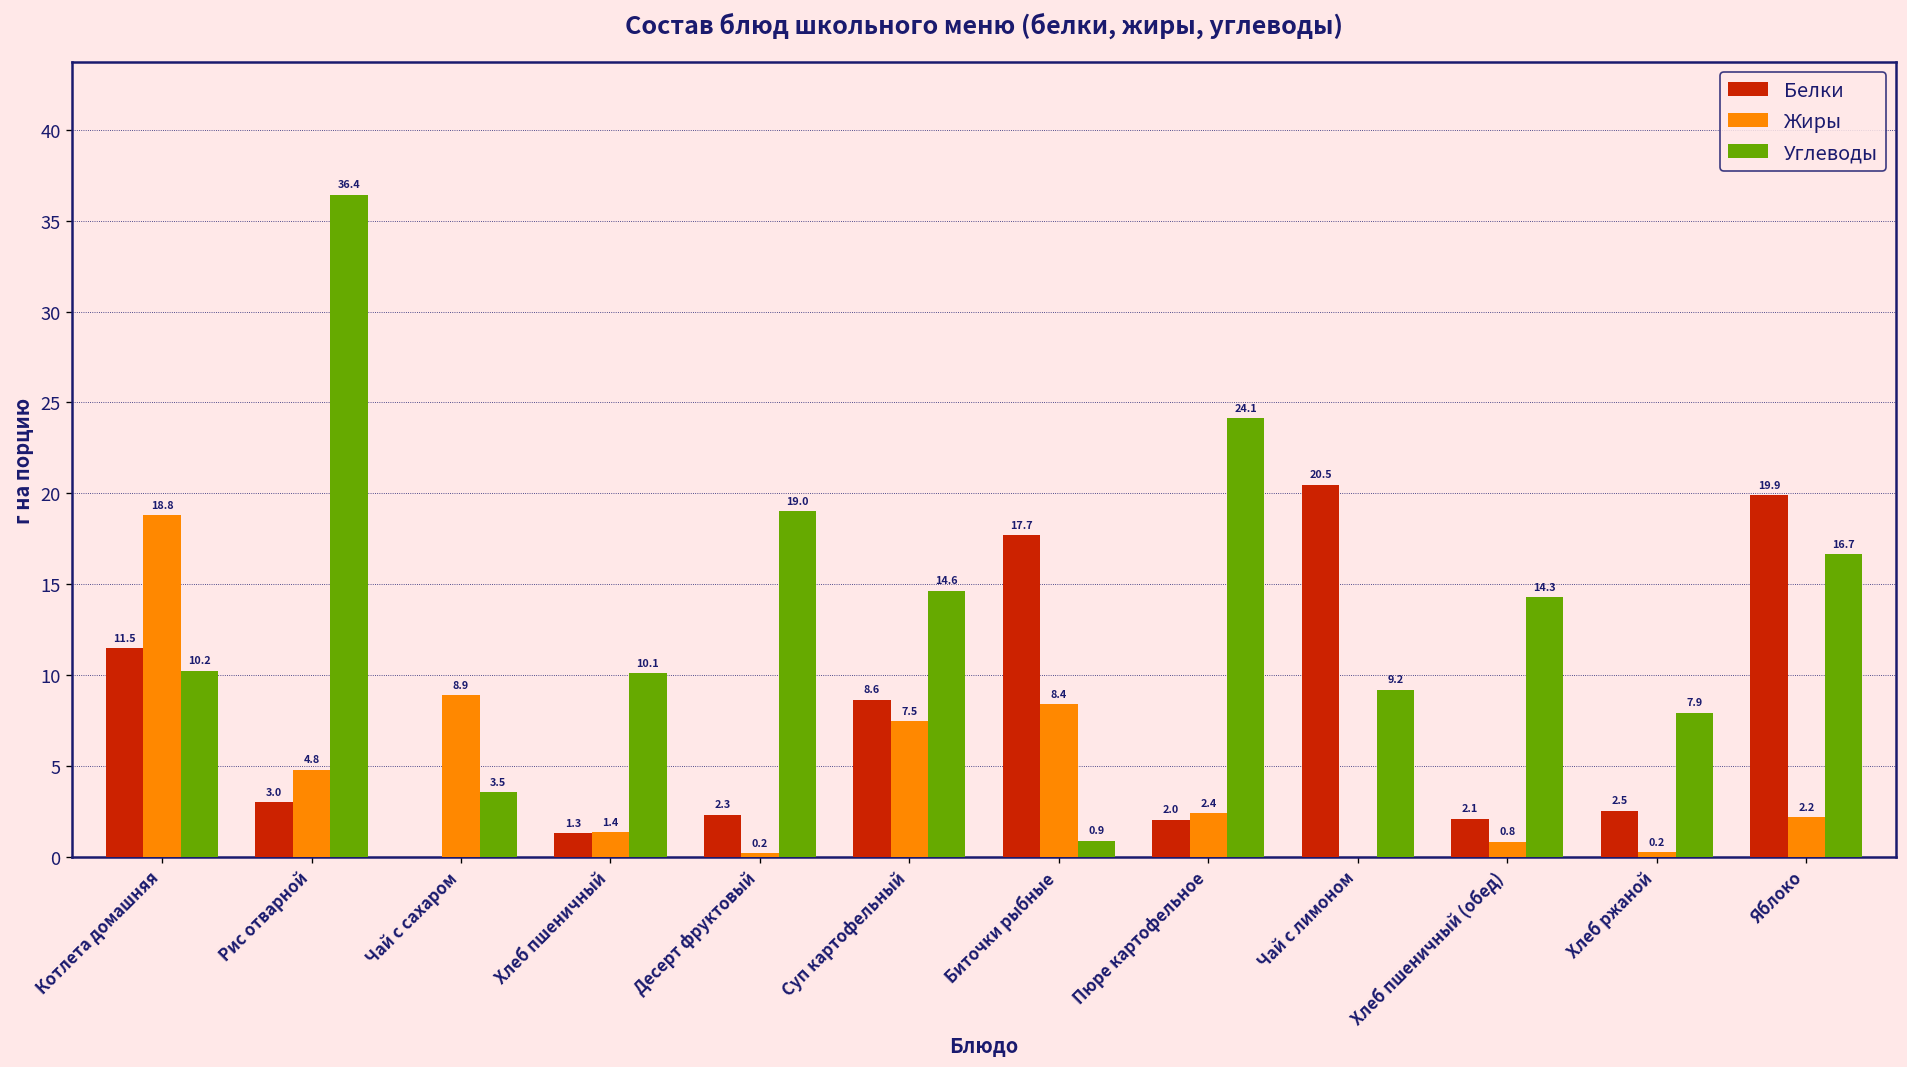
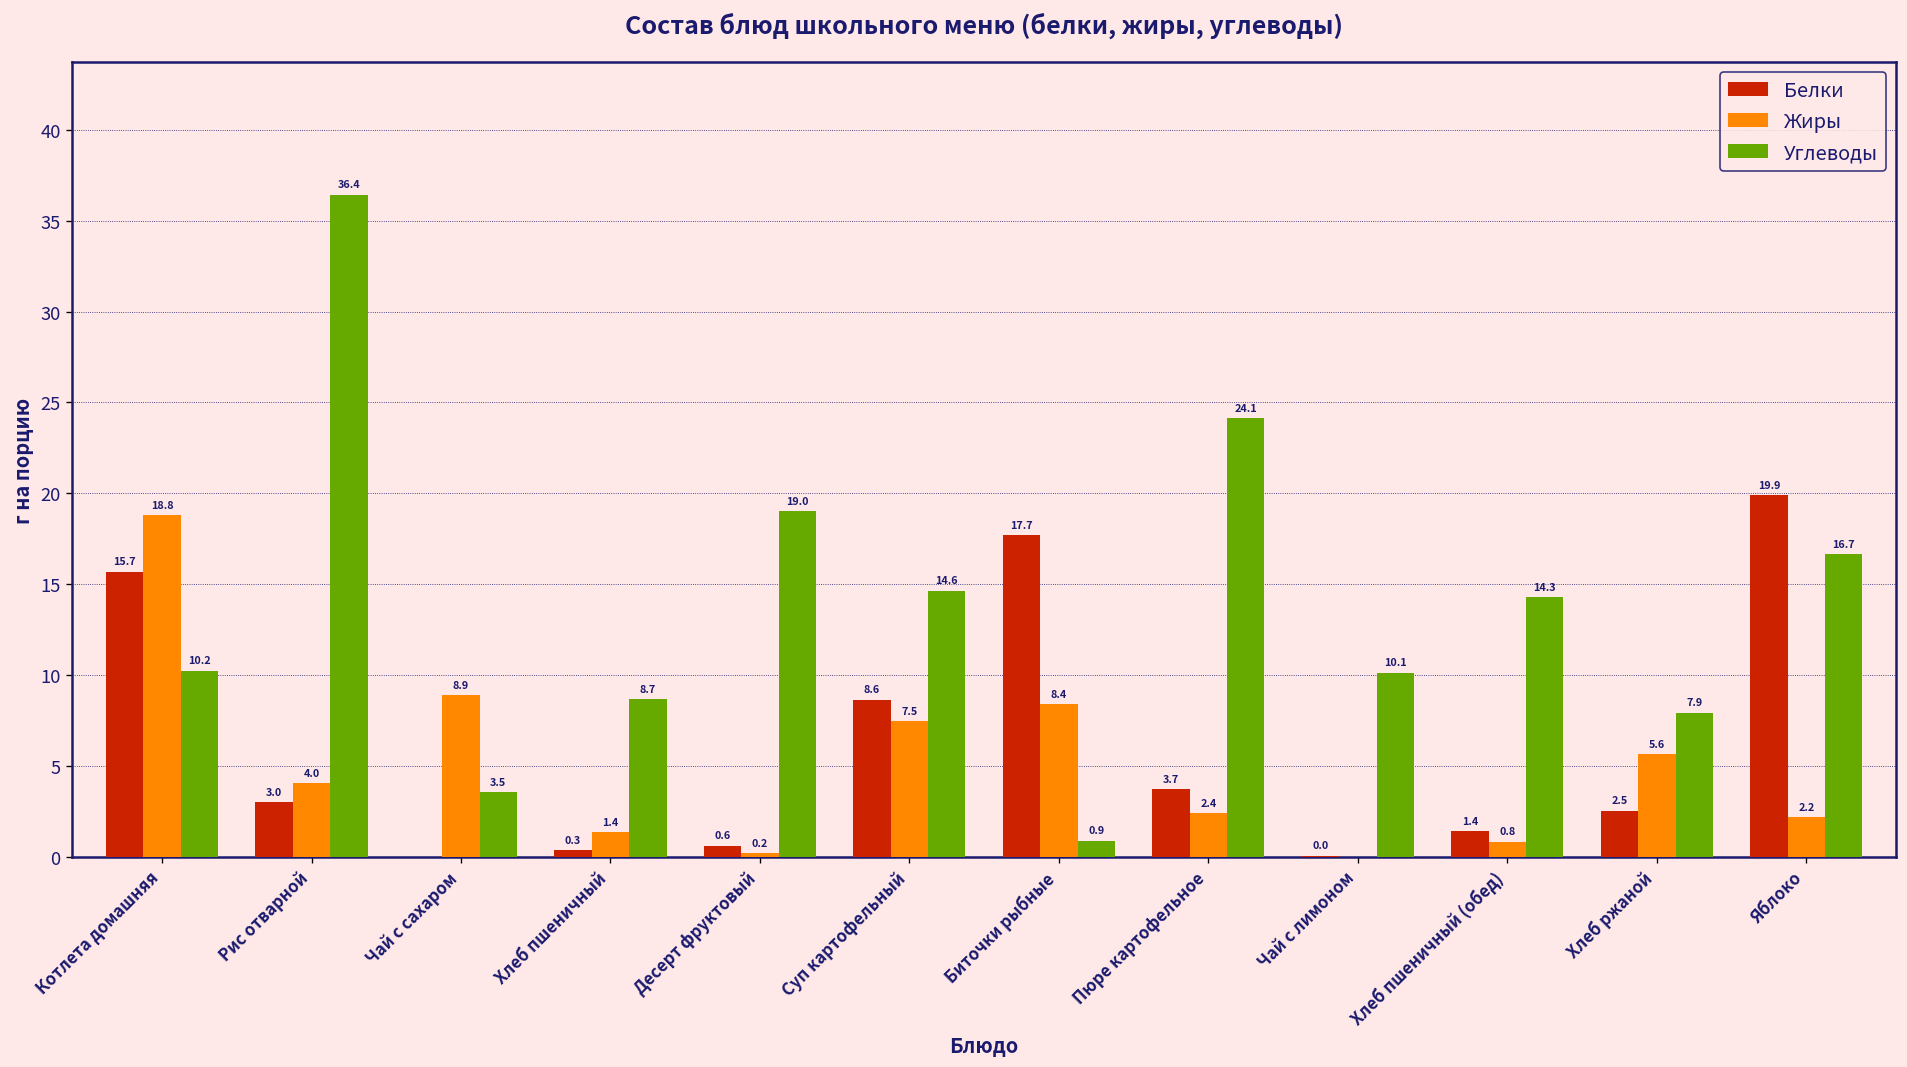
  {
    "Белки": {
-     "Котлета домашняя": 11.5,
+     "Котлета домашняя": 15.7,
      "Рис отварной": 3.0,
-     "Хлеб пшеничный": 1.3,
-     "Десерт фруктовый": 2.3,
+     "Хлеб пшеничный": 0.3,
+     "Десерт фруктовый": 0.6,
      "Суп картофельный": 8.6,
      "Биточки рыбные": 17.7,
-     "Пюре картофельное": 2.0,
-     "Чай с лимоном": 20.5,
-     "Хлеб пшеничный (обед)": 2.1,
+     "Пюре картофельное": 3.7,
+     "Чай с лимоном": 0.0,
+     "Хлеб пшеничный (обед)": 1.4,
      "Хлеб ржаной": 2.5,
      "Яблоко": 19.9
    },
    "Жиры": {
      "Котлета домашняя": 18.8,
-     "Рис отварной": 4.8,
+     "Рис отварной": 4.0,
      "Чай с сахаром": 8.9,
      "Хлеб пшеничный": 1.4,
      "Десерт фруктовый": 0.2,
      "Суп картофельный": 7.5,
      "Биточки рыбные": 8.4,
      "Пюре картофельное": 2.4,
      "Хлеб пшеничный (обед)": 0.8,
-     "Хлеб ржаной": 0.2,
+     "Хлеб ржаной": 5.6,
      "Яблоко": 2.2
    },
    "Углеводы": {
      "Котлета домашняя": 10.2,
      "Рис отварной": 36.4,
      "Чай с сахаром": 3.5,
-     "Хлеб пшеничный": 10.1,
+     "Хлеб пшеничный": 8.7,
      "Десерт фруктовый": 19.0,
      "Суп картофельный": 14.6,
      "Биточки рыбные": 0.9,
      "Пюре картофельное": 24.1,
-     "Чай с лимоном": 9.2,
+     "Чай с лимоном": 10.1,
      "Хлеб пшеничный (обед)": 14.3,
      "Хлеб ржаной": 7.9,
      "Яблоко": 16.7
    }
  }
